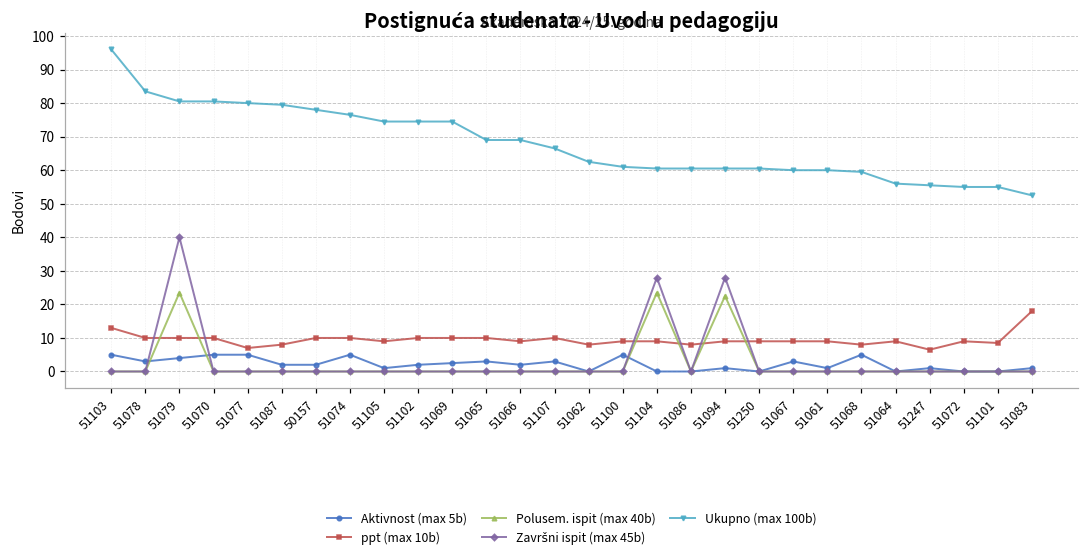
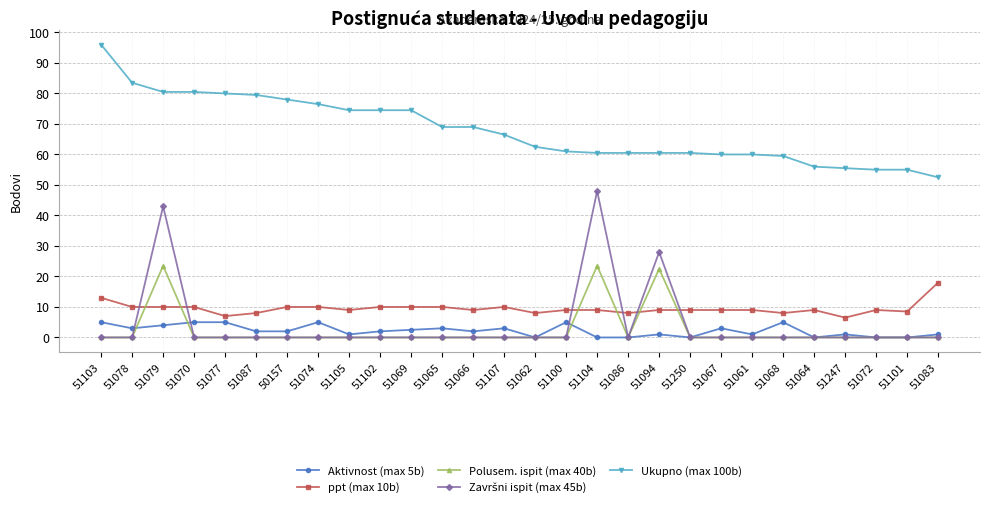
  {
    "ppt (max 10b)": {
      "51103": 13,
      "51078": 10,
      "51079": 10,
      "51070": 10,
      "51077": 7,
      "51087": 8,
      "50157": 10,
      "51074": 10,
      "51105": 9,
      "51102": 10,
      "51069": 10,
      "51065": 10,
      "51066": 9,
      "51107": 10,
      "51062": 8,
      "51100": 9,
      "51104": 9,
      "51086": 8,
      "51094": 9,
      "51250": 9,
      "51067": 9,
      "51061": 9,
      "51068": 8,
      "51064": 9,
      "51247": 7,
      "51072": 9,
      "51101": 9,
      "51083": 18
    },
    "Polusem. ispit (max 40b)": {
      "51079": 24,
      "51104": 24,
      "51094": 23
    },
    "Završni ispit (max 45b)": {
-     "51079": 40,
-     "51104": 28,
+     "51079": 43,
+     "51104": 48,
      "51094": 28
    }
  }
